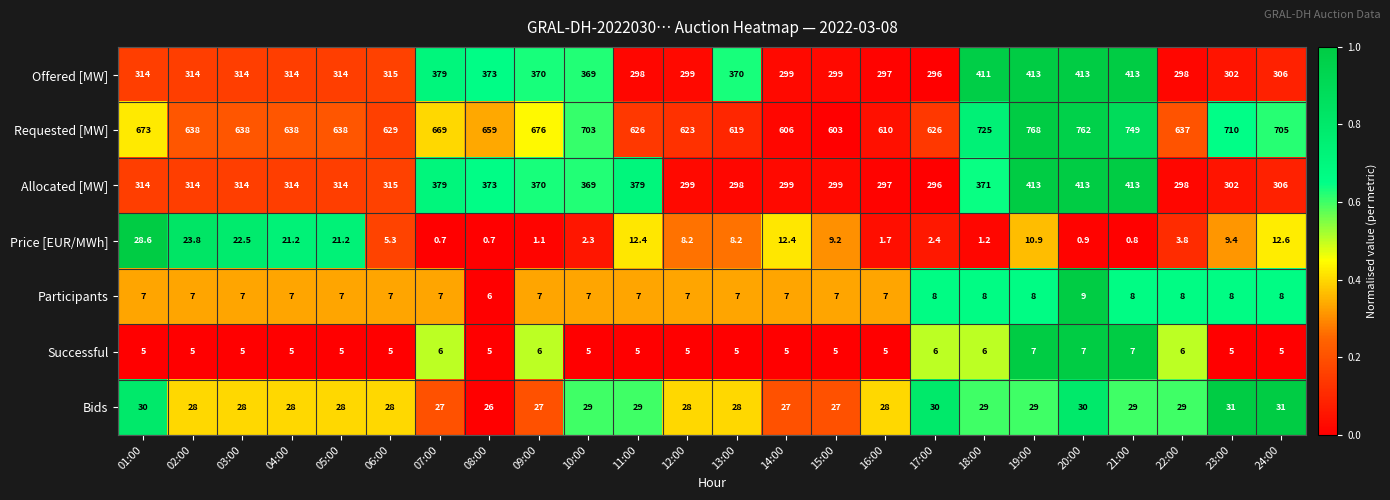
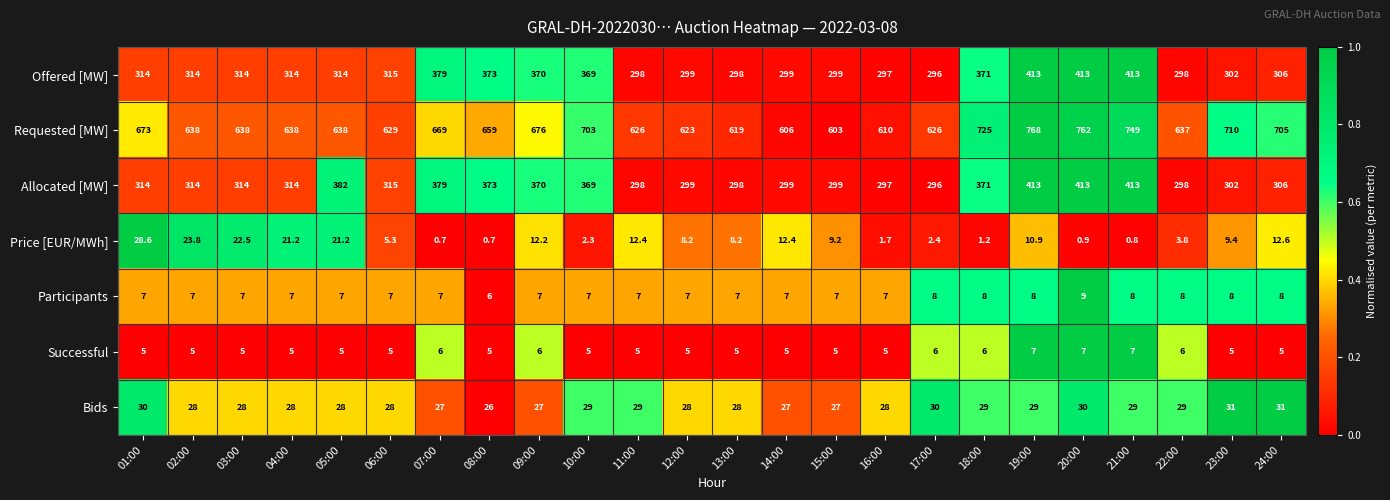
  {
    "Offered [MW]": {
      "01:00": 314,
      "02:00": 314,
      "03:00": 314,
      "04:00": 314,
      "05:00": 314,
      "06:00": 315,
      "07:00": 379,
      "08:00": 373,
      "09:00": 370,
      "10:00": 369,
      "11:00": 298,
      "12:00": 299,
-     "13:00": 370,
+     "13:00": 298,
      "14:00": 299,
      "15:00": 299,
      "16:00": 297,
      "17:00": 296,
-     "18:00": 411,
+     "18:00": 371,
      "19:00": 413,
      "20:00": 413,
      "21:00": 413,
      "22:00": 298,
      "23:00": 302,
      "24:00": 306
    },
    "Requested [MW]": {
      "01:00": 673,
      "02:00": 638,
      "03:00": 638,
      "04:00": 638,
      "05:00": 638,
      "06:00": 629,
      "07:00": 669,
      "08:00": 659,
      "09:00": 676,
      "10:00": 703,
      "11:00": 626,
      "12:00": 623,
      "13:00": 619,
      "14:00": 606,
      "15:00": 603,
      "16:00": 610,
      "17:00": 626,
      "18:00": 725,
      "19:00": 768,
      "20:00": 762,
      "21:00": 749,
      "22:00": 637,
      "23:00": 710,
      "24:00": 705
    },
    "Allocated [MW]": {
      "01:00": 314,
      "02:00": 314,
      "03:00": 314,
      "04:00": 314,
-     "05:00": 314,
+     "05:00": 382,
      "06:00": 315,
      "07:00": 379,
      "08:00": 373,
      "09:00": 370,
      "10:00": 369,
-     "11:00": 379,
+     "11:00": 298,
      "12:00": 299,
      "13:00": 298,
      "14:00": 299,
      "15:00": 299,
      "16:00": 297,
      "17:00": 296,
      "18:00": 371,
      "19:00": 413,
      "20:00": 413,
      "21:00": 413,
      "22:00": 298,
      "23:00": 302,
      "24:00": 306
    },
    "Price [EUR/MWh]": {
      "01:00": 28.6,
      "02:00": 23.8,
      "03:00": 22.5,
      "04:00": 21.2,
      "05:00": 21.2,
      "06:00": 5.3,
      "07:00": 0.7,
      "08:00": 0.7,
-     "09:00": 1.1,
+     "09:00": 12.2,
      "10:00": 2.3,
      "11:00": 12.4,
      "12:00": 8.2,
      "13:00": 8.2,
      "14:00": 12.4,
      "15:00": 9.2,
      "16:00": 1.7,
      "17:00": 2.4,
      "18:00": 1.2,
      "19:00": 10.9,
      "20:00": 0.9,
      "21:00": 0.8,
      "22:00": 3.8,
      "23:00": 9.4,
      "24:00": 12.6
    },
    "Participants": {
      "01:00": 7,
      "02:00": 7,
      "03:00": 7,
      "04:00": 7,
      "05:00": 7,
      "06:00": 7,
      "07:00": 7,
      "08:00": 6,
      "09:00": 7,
      "10:00": 7,
      "11:00": 7,
      "12:00": 7,
      "13:00": 7,
      "14:00": 7,
      "15:00": 7,
      "16:00": 7,
      "17:00": 8,
      "18:00": 8,
      "19:00": 8,
      "20:00": 9,
      "21:00": 8,
      "22:00": 8,
      "23:00": 8,
      "24:00": 8
    },
    "Successful": {
      "01:00": 5,
      "02:00": 5,
      "03:00": 5,
      "04:00": 5,
      "05:00": 5,
      "06:00": 5,
      "07:00": 6,
      "08:00": 5,
      "09:00": 6,
      "10:00": 5,
      "11:00": 5,
      "12:00": 5,
      "13:00": 5,
      "14:00": 5,
      "15:00": 5,
      "16:00": 5,
      "17:00": 6,
      "18:00": 6,
      "19:00": 7,
      "20:00": 7,
      "21:00": 7,
      "22:00": 6,
      "23:00": 5,
      "24:00": 5
    },
    "Bids": {
      "01:00": 30,
      "02:00": 28,
      "03:00": 28,
      "04:00": 28,
      "05:00": 28,
      "06:00": 28,
      "07:00": 27,
      "08:00": 26,
      "09:00": 27,
      "10:00": 29,
      "11:00": 29,
      "12:00": 28,
      "13:00": 28,
      "14:00": 27,
      "15:00": 27,
      "16:00": 28,
      "17:00": 30,
      "18:00": 29,
      "19:00": 29,
      "20:00": 30,
      "21:00": 29,
      "22:00": 29,
      "23:00": 31,
      "24:00": 31
    }
  }
